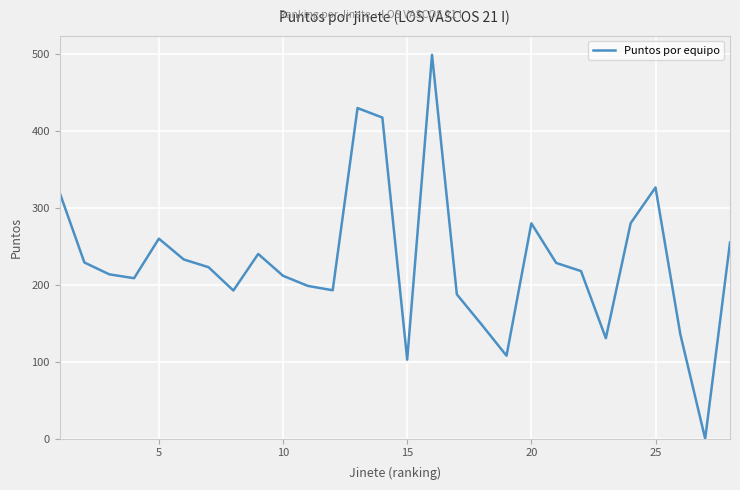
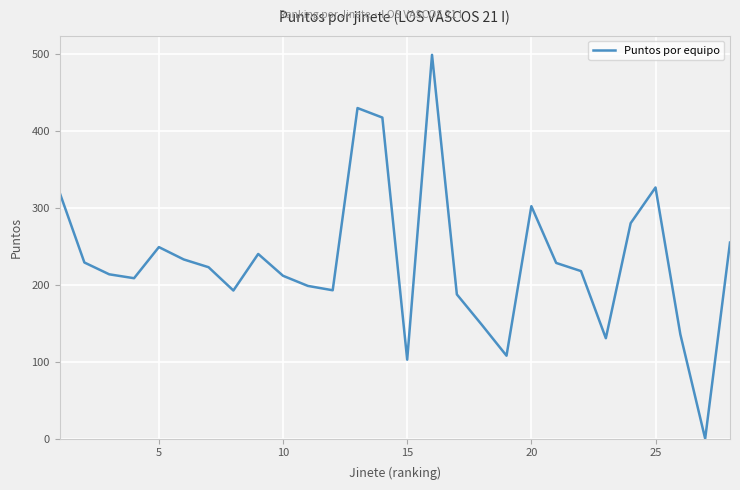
  {
-   "5": 260,
+   "5": 250,
    "10": 210,
    "15": 100,
-   "20": 280,
+   "20": 300,
    "25": 330
  }
